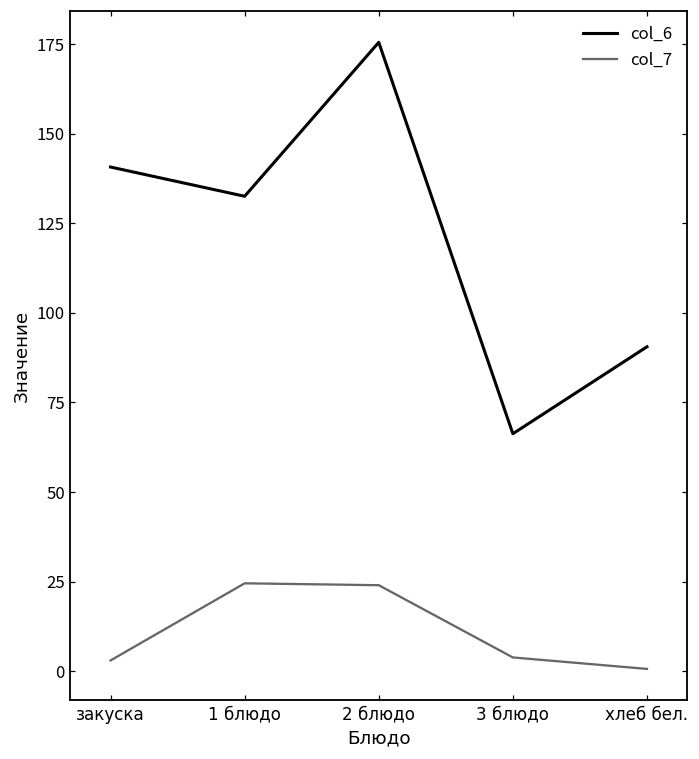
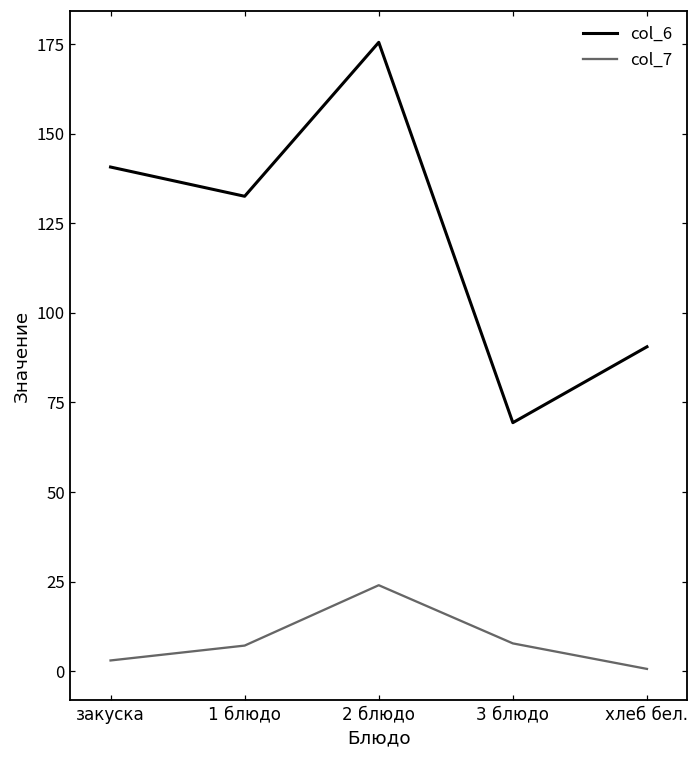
  {
    "col_6": {
      "закуска": 141,
      "1 блюдо": 133,
      "2 блюдо": 176,
-     "3 блюдо": 66,
+     "3 блюдо": 69,
      "хлеб бел.": 91
    },
    "col_7": {
      "закуска": 3,
-     "1 блюдо": 25,
+     "1 блюдо": 7,
      "2 блюдо": 24,
-     "3 блюдо": 4,
+     "3 блюдо": 8,
      "хлеб бел.": 1
    }
  }
